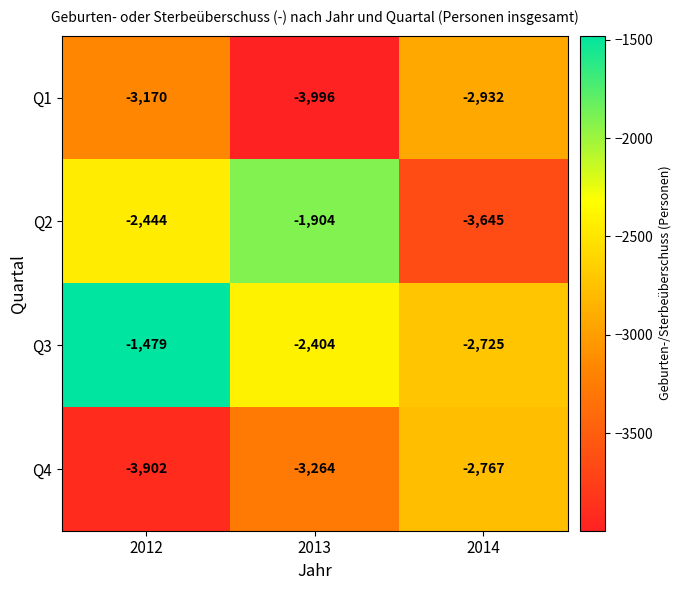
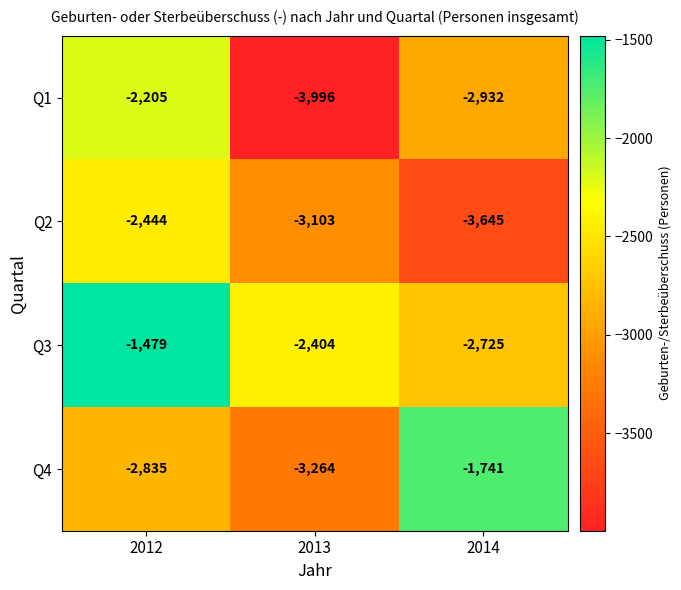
  {
    "Q1": {
-     "2012": "-3,170",
+     "2012": "-2,205",
      "2013": "-3,996",
      "2014": "-2,932"
    },
    "Q2": {
      "2012": "-2,444",
-     "2013": "-1,904",
+     "2013": "-3,103",
      "2014": "-3,645"
    },
    "Q3": {
      "2012": "-1,479",
      "2013": "-2,404",
      "2014": "-2,725"
    },
    "Q4": {
-     "2012": "-3,902",
+     "2012": "-2,835",
      "2013": "-3,264",
-     "2014": "-2,767"
+     "2014": "-1,741"
    }
  }
